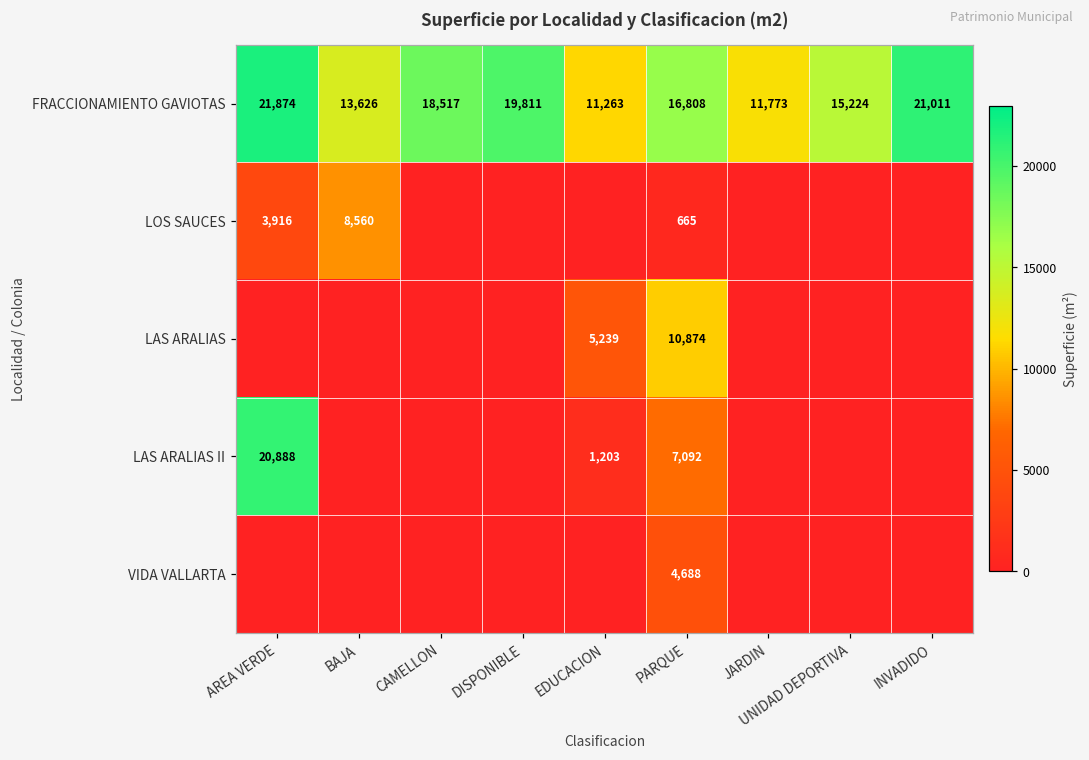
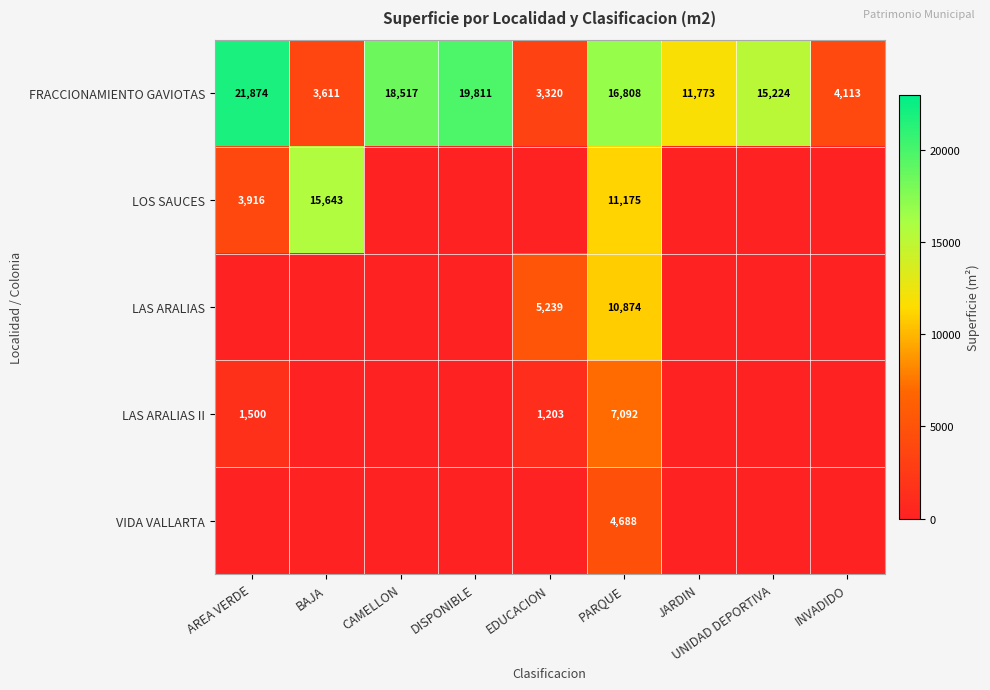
  {
    "FRACCIONAMIENTO GAVIOTAS": {
      "AREA VERDE": "21,874",
-     "BAJA": "13,626",
+     "BAJA": "3,611",
      "CAMELLON": "18,517",
      "DISPONIBLE": "19,811",
-     "EDUCACION": "11,263",
+     "EDUCACION": "3,320",
      "PARQUE": "16,808",
      "JARDIN": "11,773",
      "UNIDAD DEPORTIVA": "15,224",
-     "INVADIDO": "21,011"
+     "INVADIDO": "4,113"
    },
    "LOS SAUCES": {
      "AREA VERDE": "3,916",
-     "BAJA": "8,560",
-     "PARQUE": "665"
+     "BAJA": "15,643",
+     "PARQUE": "11,175"
    },
    "LAS ARALIAS": {
      "EDUCACION": "5,239",
      "PARQUE": "10,874"
    },
    "LAS ARALIAS II": {
-     "AREA VERDE": "20,888",
+     "AREA VERDE": "1,500",
      "EDUCACION": "1,203",
      "PARQUE": "7,092"
    },
    "VIDA VALLARTA": {
      "PARQUE": "4,688"
    }
  }
